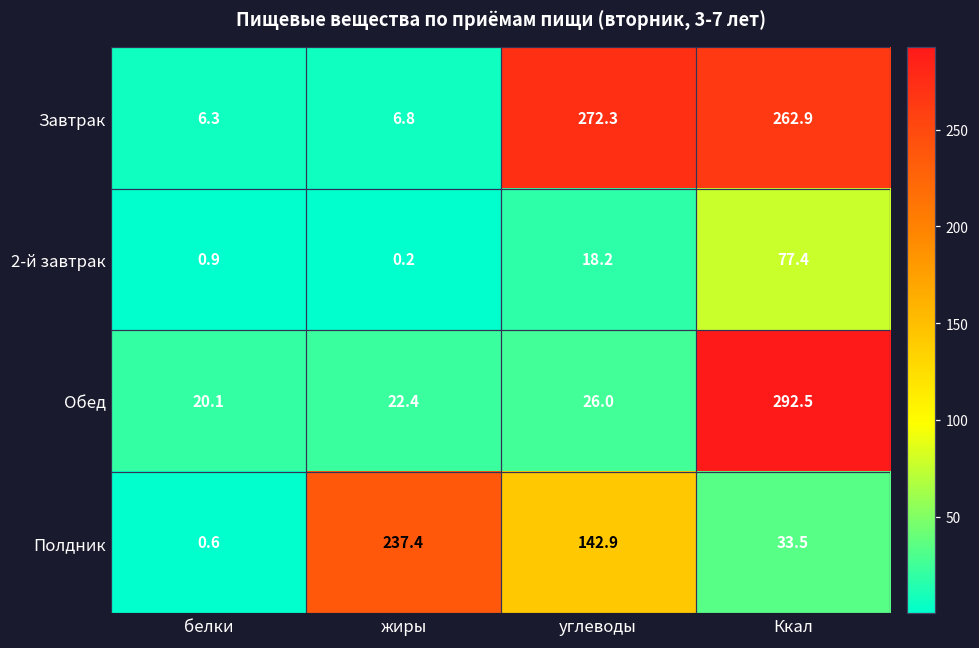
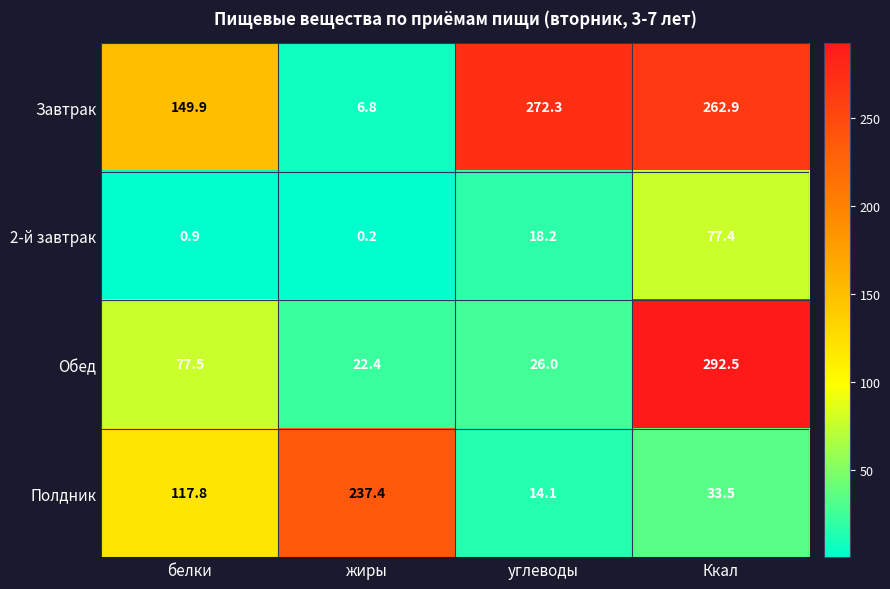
  {
    "Завтрак": {
-     "белки": 6.3,
+     "белки": 149.9,
      "жиры": 6.8,
      "углеводы": 272.3,
      "Ккал": 262.9
    },
    "2-й завтрак": {
      "белки": 0.9,
      "жиры": 0.2,
      "углеводы": 18.2,
      "Ккал": 77.4
    },
    "Обед": {
-     "белки": 20.1,
+     "белки": 77.5,
      "жиры": 22.4,
      "углеводы": 26.0,
      "Ккал": 292.5
    },
    "Полдник": {
-     "белки": 0.6,
+     "белки": 117.8,
      "жиры": 237.4,
-     "углеводы": 142.9,
+     "углеводы": 14.1,
      "Ккал": 33.5
    }
  }
